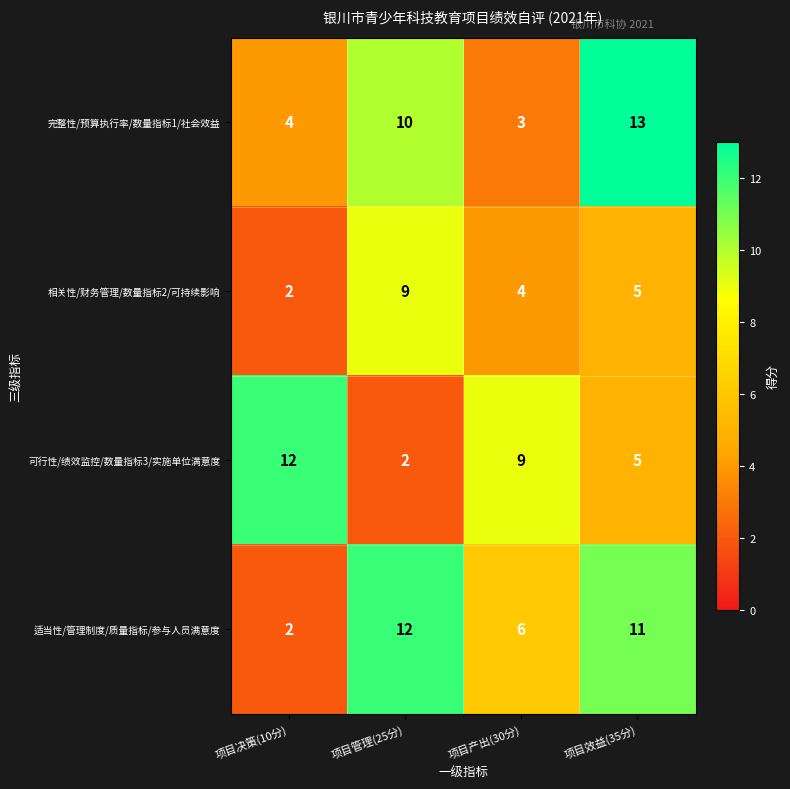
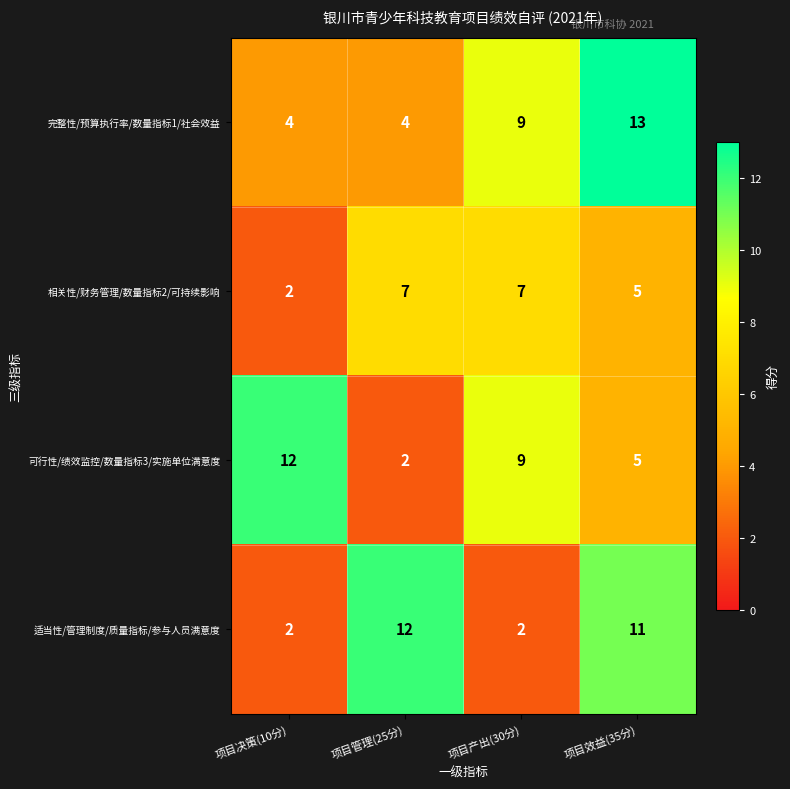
  {
    "完整性/预算执行率/数量指标1/社会效益": {
      "项目决策(10分)": 4,
-     "项目管理(25分)": 10,
-     "项目产出(30分)": 3,
+     "项目管理(25分)": 4,
+     "项目产出(30分)": 9,
      "项目效益(35分)": 13
    },
    "相关性/财务管理/数量指标2/可持续影响": {
      "项目决策(10分)": 2,
-     "项目管理(25分)": 9,
-     "项目产出(30分)": 4,
+     "项目管理(25分)": 7,
+     "项目产出(30分)": 7,
      "项目效益(35分)": 5
    },
    "可行性/绩效监控/数量指标3/实施单位满意度": {
      "项目决策(10分)": 12,
      "项目管理(25分)": 2,
      "项目产出(30分)": 9,
      "项目效益(35分)": 5
    },
    "适当性/管理制度/质量指标/参与人员满意度": {
      "项目决策(10分)": 2,
      "项目管理(25分)": 12,
-     "项目产出(30分)": 6,
+     "项目产出(30分)": 2,
      "项目效益(35分)": 11
    }
  }
